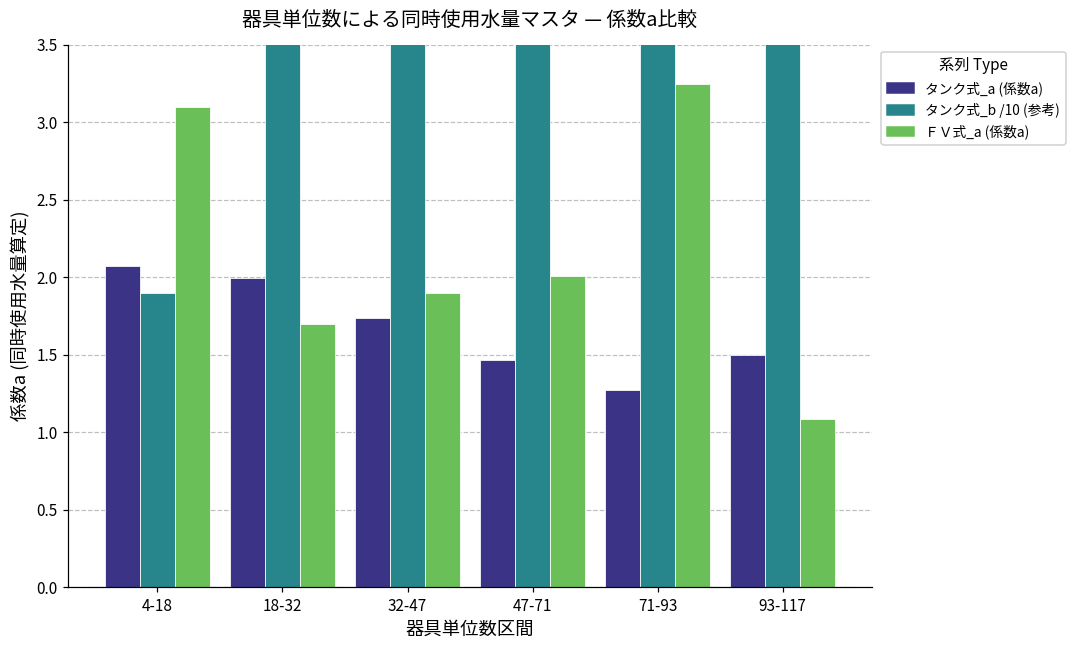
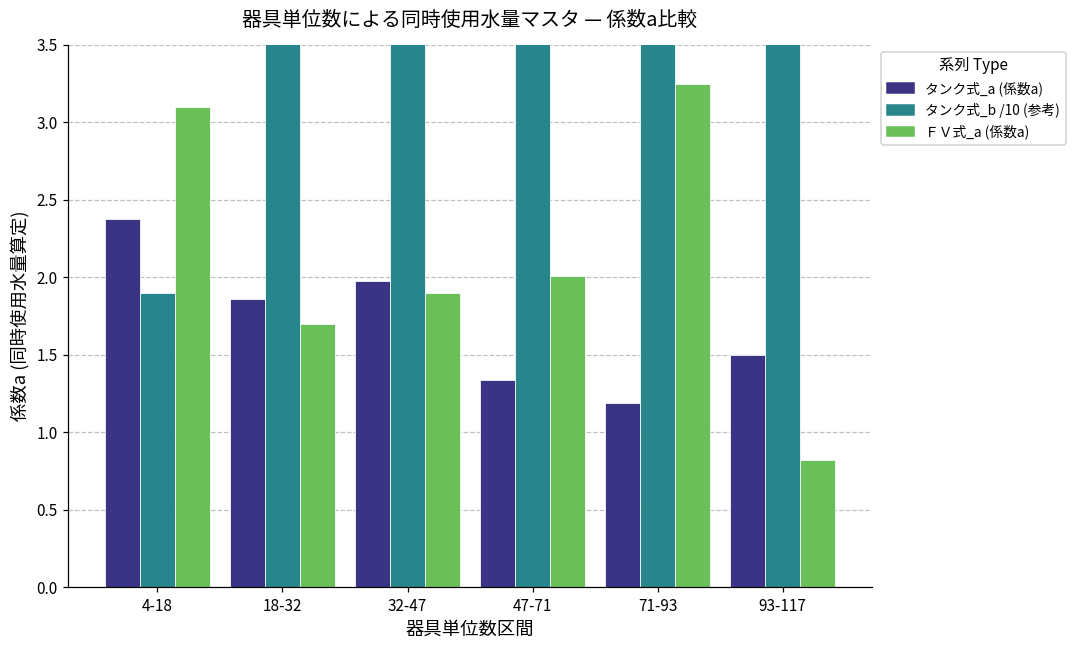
  {
    "タンク式_a (係数a)": {
-     "4-18": 2.07,
-     "18-32": 1.99,
-     "32-47": 1.73,
-     "47-71": 1.46,
-     "71-93": 1.27,
+     "4-18": 2.38,
+     "18-32": 1.86,
+     "32-47": 1.98,
+     "47-71": 1.33,
+     "71-93": 1.19,
      "93-117": 1.50
    },
    "タンク式_b /10 (参考)": {
      "4-18": 1.90
    },
    "ＦＶ式_a (係数a)": {
      "4-18": 3.10,
      "18-32": 1.70,
      "32-47": 1.90,
      "47-71": 2.00,
      "71-93": 3.25,
-     "93-117": 1.08
+     "93-117": 0.82
    }
  }
